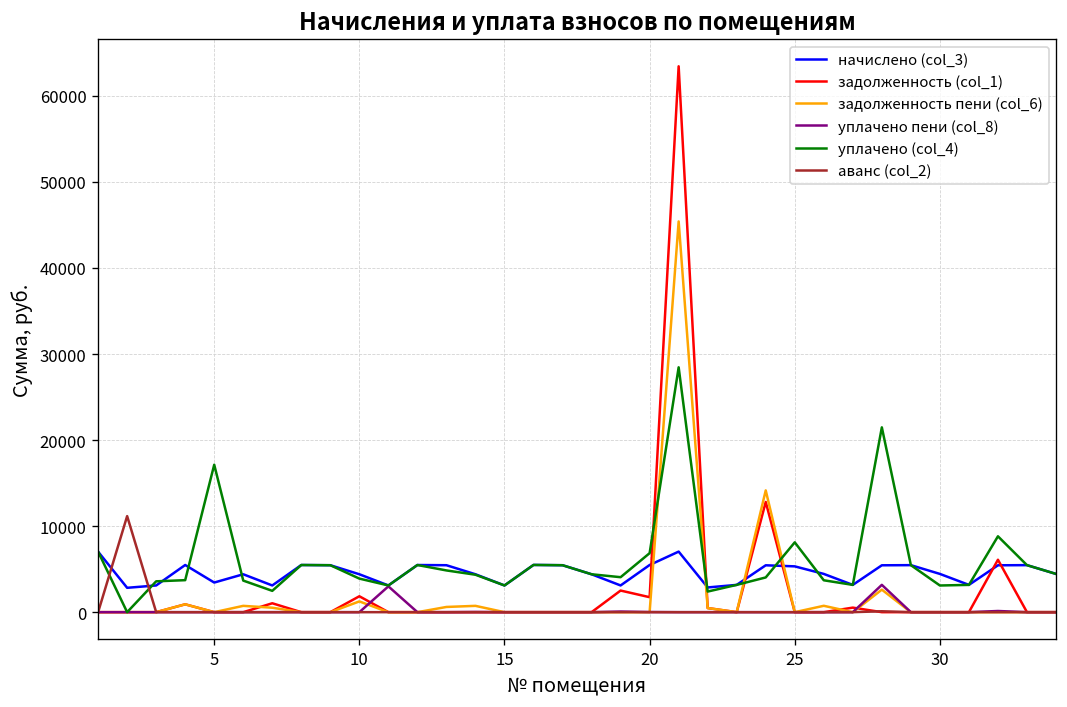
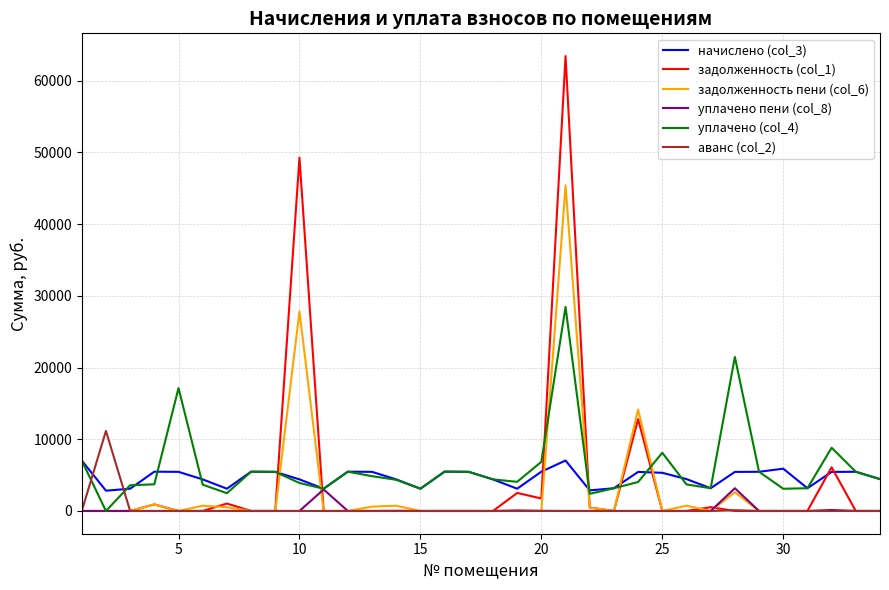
  {
    "начислено (col_3)": {
-     "5": 3000,
+     "5": 5000,
      "10": 4000,
      "20": 5000,
      "25": 5000,
-     "30": 4000
+     "30": 6000
    },
    "задолженность (col_1)": {
-     "10": 2000,
+     "10": 49000,
      "20": 2000
    },
    "задолженность пени (col_6)": {
-     "10": 1000
+     "10": 28000
    },
    "уплачено (col_4)": {
      "5": 17000,
      "10": 4000,
      "20": 7000,
      "25": 8000,
      "30": 3000
    }
  }
